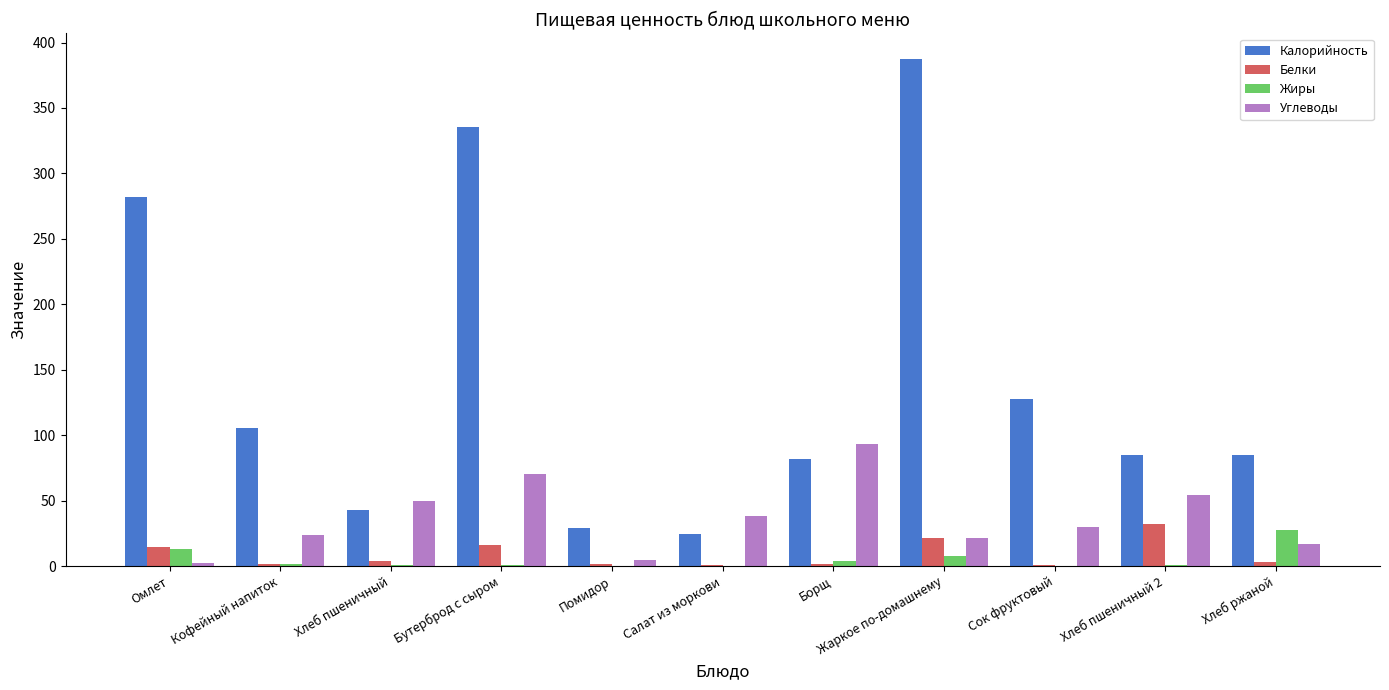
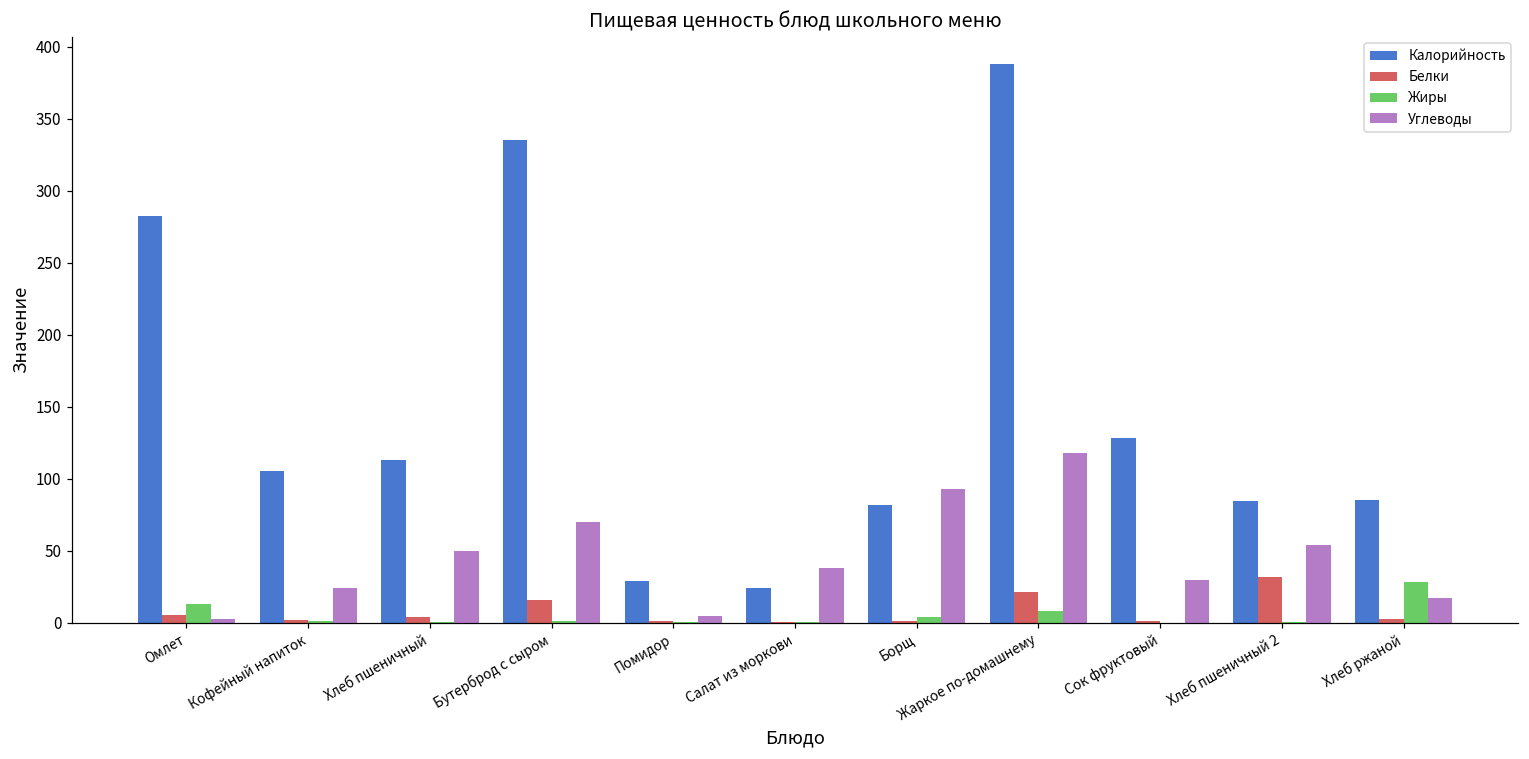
  {
    "Калорийность": {
      "Омлет": 282,
      "Кофейный напиток": 105,
-     "Хлеб пшеничный": 43,
+     "Хлеб пшеничный": 113,
      "Бутерброд с сыром": 335,
      "Помидор": 29,
      "Салат из моркови": 24,
      "Борщ": 82,
      "Жаркое по-домашнему": 388,
      "Сок фруктовый": 128,
      "Хлеб пшеничный 2": 85,
      "Хлеб ржаной": 85
    },
    "Белки": {
-     "Омлет": 14,
+     "Омлет": 6,
      "Хлеб пшеничный": 4,
      "Бутерброд с сыром": 16,
      "Жаркое по-домашнему": 21,
      "Хлеб пшеничный 2": 32,
      "Хлеб ржаной": 3
    },
    "Жиры": {
      "Омлет": 13,
      "Борщ": 4,
      "Жаркое по-домашнему": 8,
      "Хлеб ржаной": 28
    },
    "Углеводы": {
      "Омлет": 3,
      "Кофейный напиток": 24,
      "Хлеб пшеничный": 50,
      "Бутерброд с сыром": 70,
      "Помидор": 5,
      "Салат из моркови": 38,
      "Борщ": 93,
-     "Жаркое по-домашнему": 22,
+     "Жаркое по-домашнему": 118,
      "Сок фруктовый": 30,
      "Хлеб пшеничный 2": 54,
      "Хлеб ржаной": 17
    }
  }
